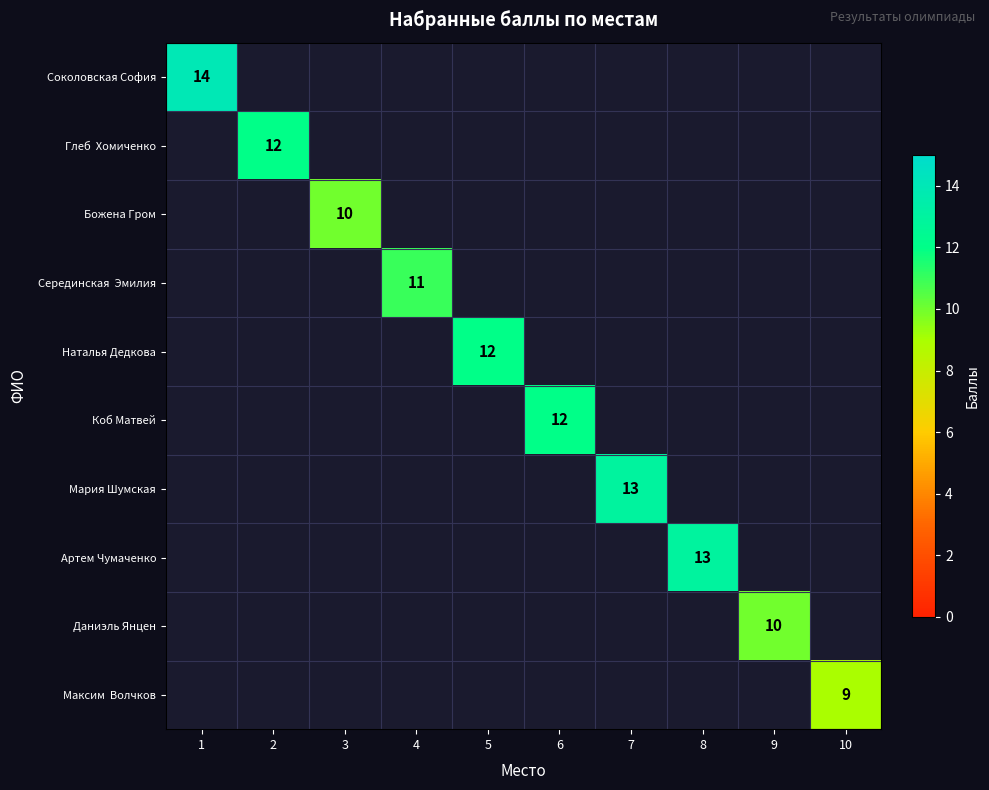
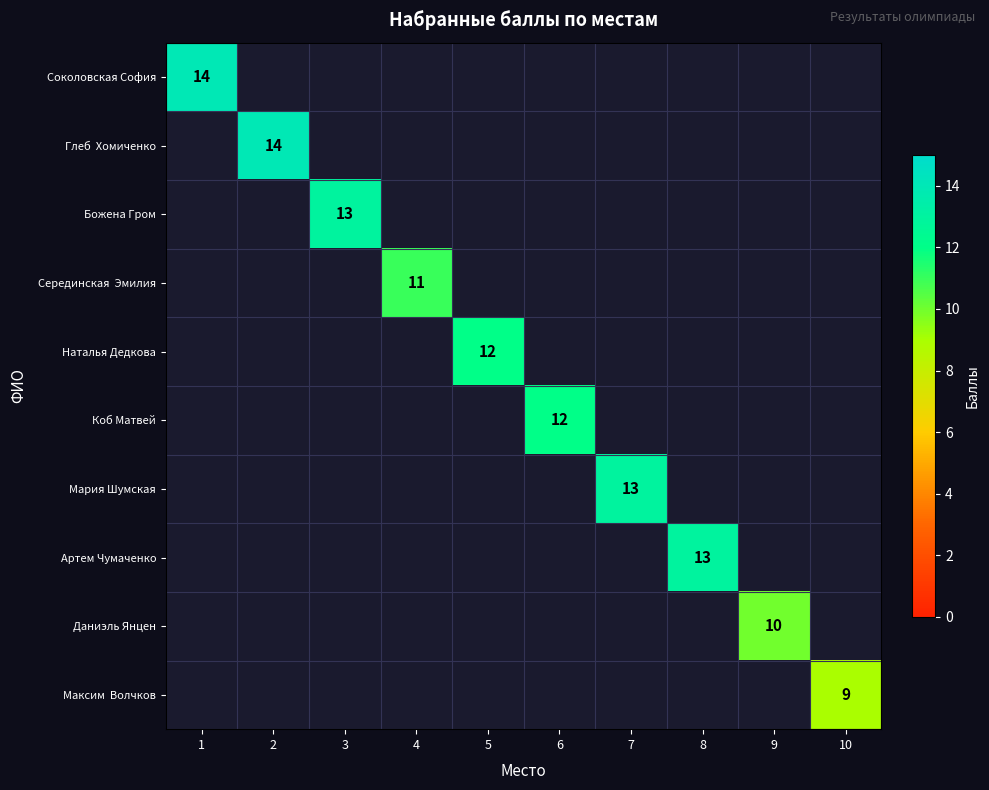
  {
    "Соколовская София": {
      "1": 14
    },
    "Глеб Хомиченко": {
-     "2": 12
+     "2": 14
    },
    "Божена Гром": {
-     "3": 10
+     "3": 13
    },
    "Серединская Эмилия": {
      "4": 11
    },
    "Наталья Дедкова": {
      "5": 12
    },
    "Коб Матвей": {
      "6": 12
    },
    "Мария Шумская": {
      "7": 13
    },
    "Артем Чумаченко": {
      "8": 13
    },
    "Даниэль Янцен": {
      "9": 10
    },
    "Максим Волчков": {
      "10": 9
    }
  }
